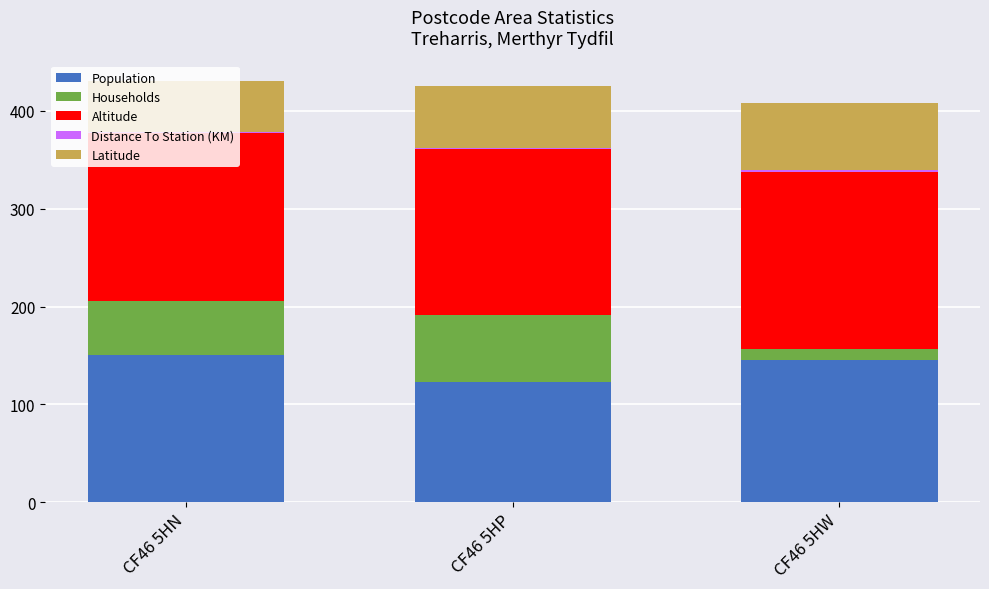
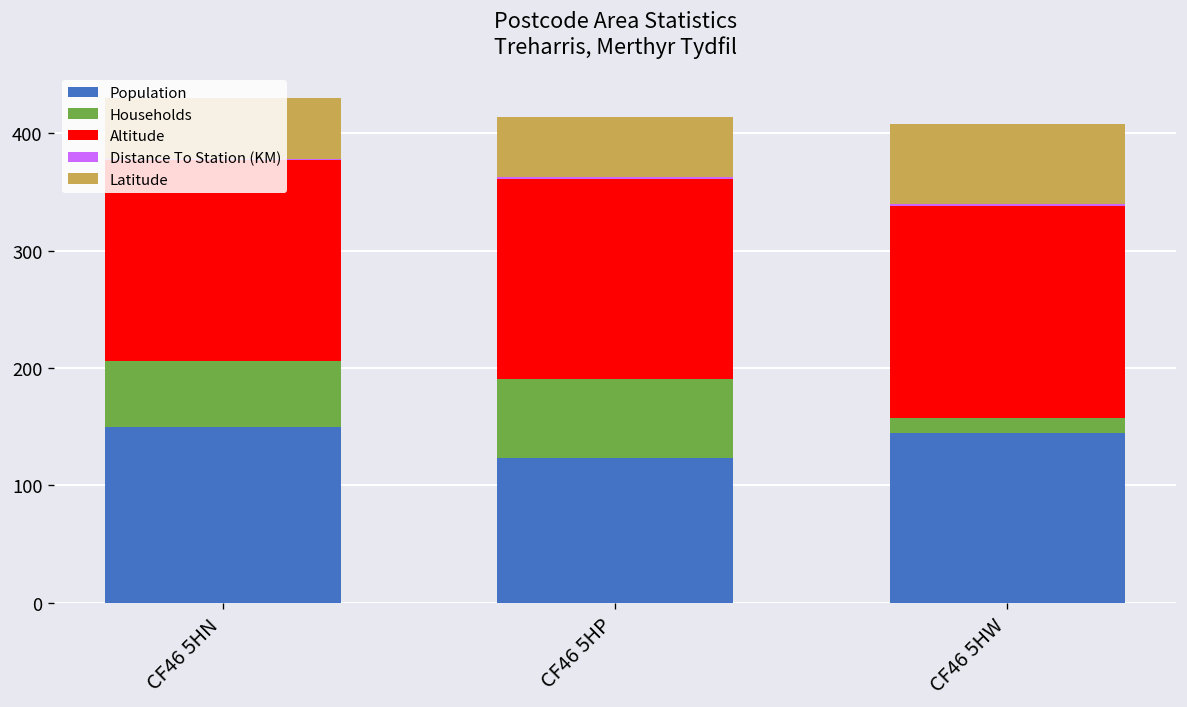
  {
    "Population": {
      "CF46 5HN": 150,
      "CF46 5HP": 120,
      "CF46 5HW": 150
    },
    "Households": {
      "CF46 5HN": 60,
      "CF46 5HP": 70,
      "CF46 5HW": 10
    },
    "Altitude": {
      "CF46 5HP": 170,
      "CF46 5HW": 180
    },
    "Latitude": {
-     "CF46 5HP": 60,
+     "CF46 5HP": 50,
      "CF46 5HW": 70
    }
  }
